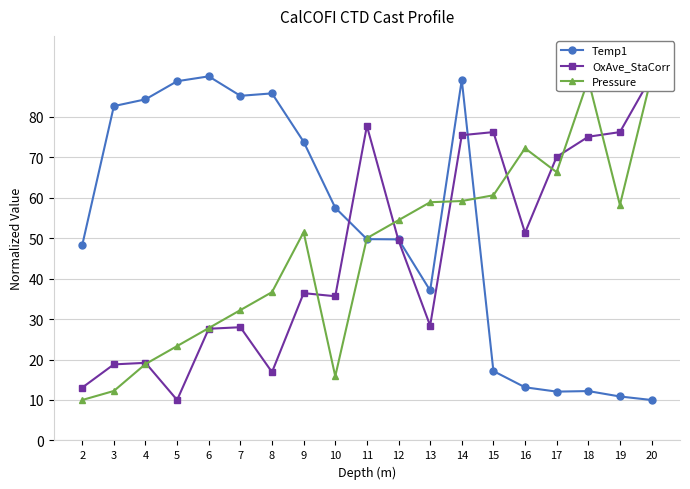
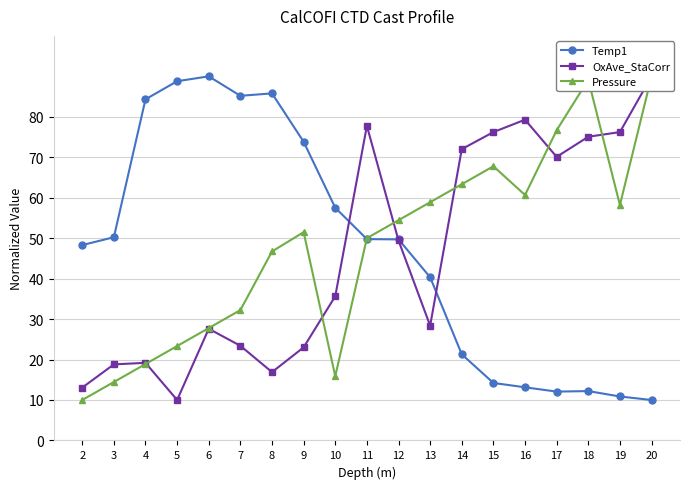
  {
    "Temp1": {
      "2": 48,
-     "3": 83,
+     "3": 50,
      "4": 84,
      "5": 89,
      "6": 90,
      "7": 85,
      "8": 86,
      "9": 74,
      "10": 58,
-     "13": 37,
-     "14": 89,
-     "15": 17,
+     "13": 40,
+     "14": 21,
+     "15": 14,
      "16": 13,
      "17": 12,
      "18": 12,
      "19": 11,
      "20": 10
    },
    "OxAve_StaCorr": {
      "2": 13,
      "3": 19,
      "5": 10,
-     "7": 28,
+     "7": 23,
      "8": 17,
-     "9": 36,
+     "9": 23,
      "10": 36,
      "11": 78,
      "13": 28,
-     "14": 75,
+     "14": 72,
      "15": 76,
-     "16": 51,
+     "16": 79,
      "17": 70,
      "18": 75,
      "19": 76
    },
    "Pressure": {
      "2": 10,
-     "3": 12,
+     "3": 14,
      "5": 23,
      "7": 32,
-     "8": 37,
+     "8": 47,
      "9": 51,
      "10": 16,
      "12": 54,
      "13": 59,
-     "14": 59,
-     "15": 61,
-     "16": 72,
-     "17": 66,
+     "14": 63,
+     "15": 68,
+     "16": 61,
+     "17": 77,
      "19": 58
    }
  }
